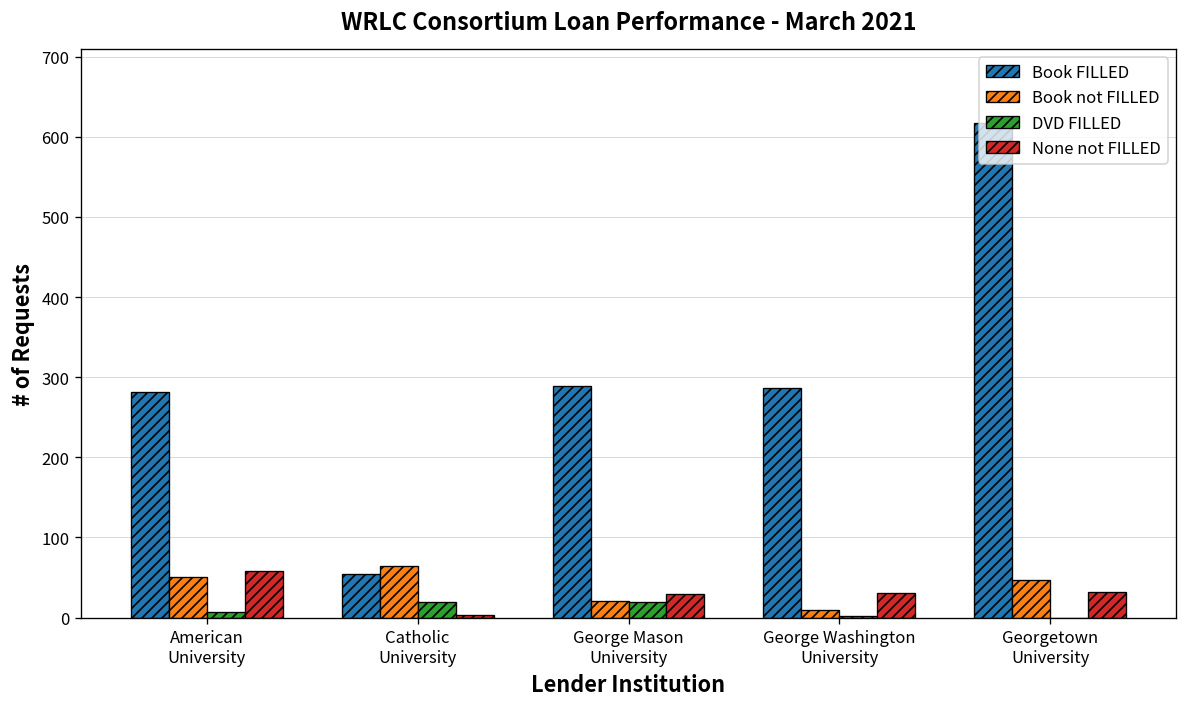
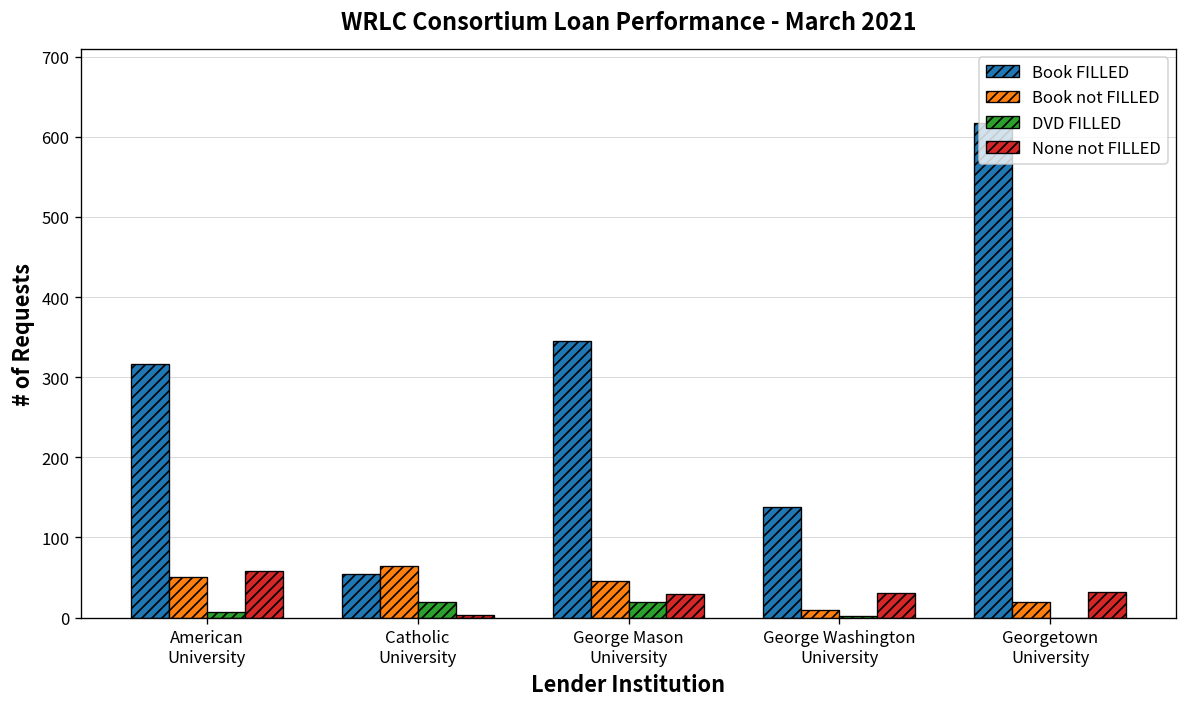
  {
    "Book FILLED": {
-     "American University": 280,
+     "American University": 320,
      "Catholic University": 60,
-     "George Mason University": 290,
-     "George Washington University": 290
+     "George Mason University": 340,
+     "George Washington University": 140
    },
    "Book not FILLED": {
      "American University": 50,
      "Catholic University": 60,
-     "George Mason University": 20,
+     "George Mason University": 50,
      "George Washington University": 10,
-     "Georgetown University": 50
+     "Georgetown University": 20
    },
    "DVD FILLED": {
      "American University": 10,
      "Catholic University": 20,
      "George Mason University": 20,
      "Georgetown University": 0
    },
    "None not FILLED": {
      "American University": 60,
      "George Mason University": 30,
      "George Washington University": 30,
      "Georgetown University": 30
    }
  }
